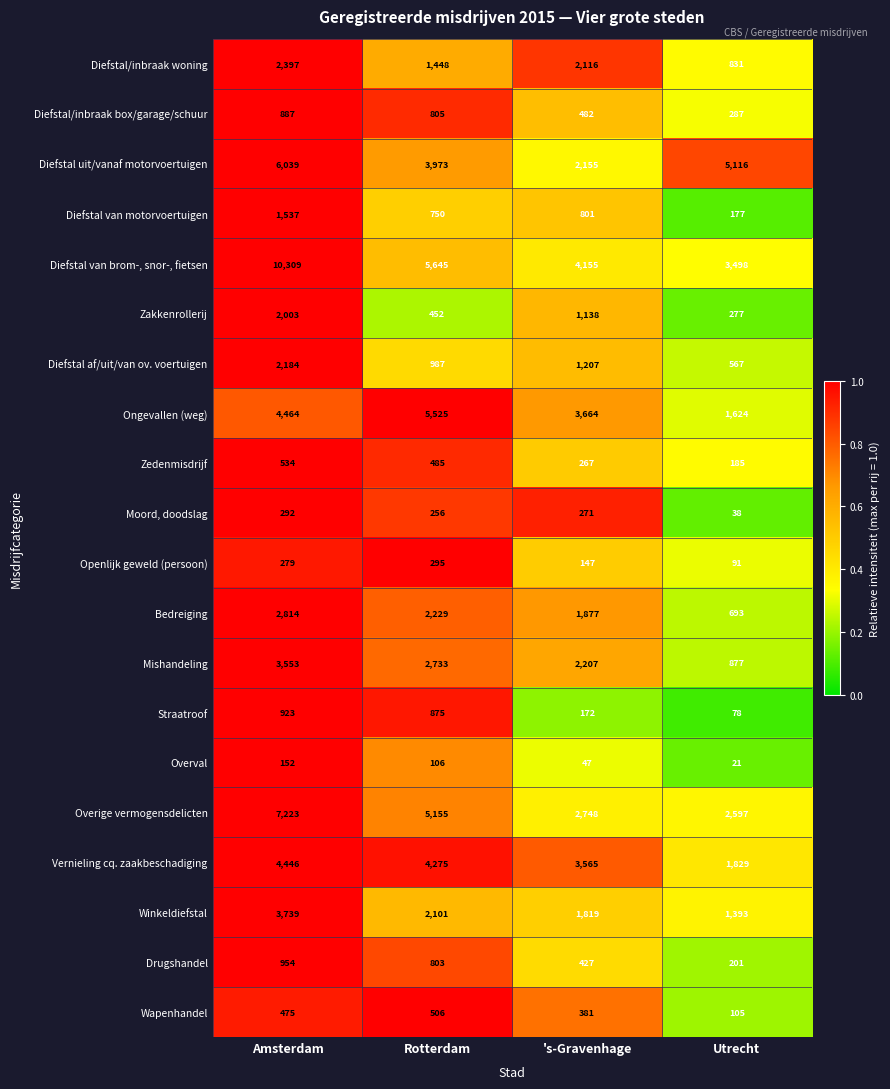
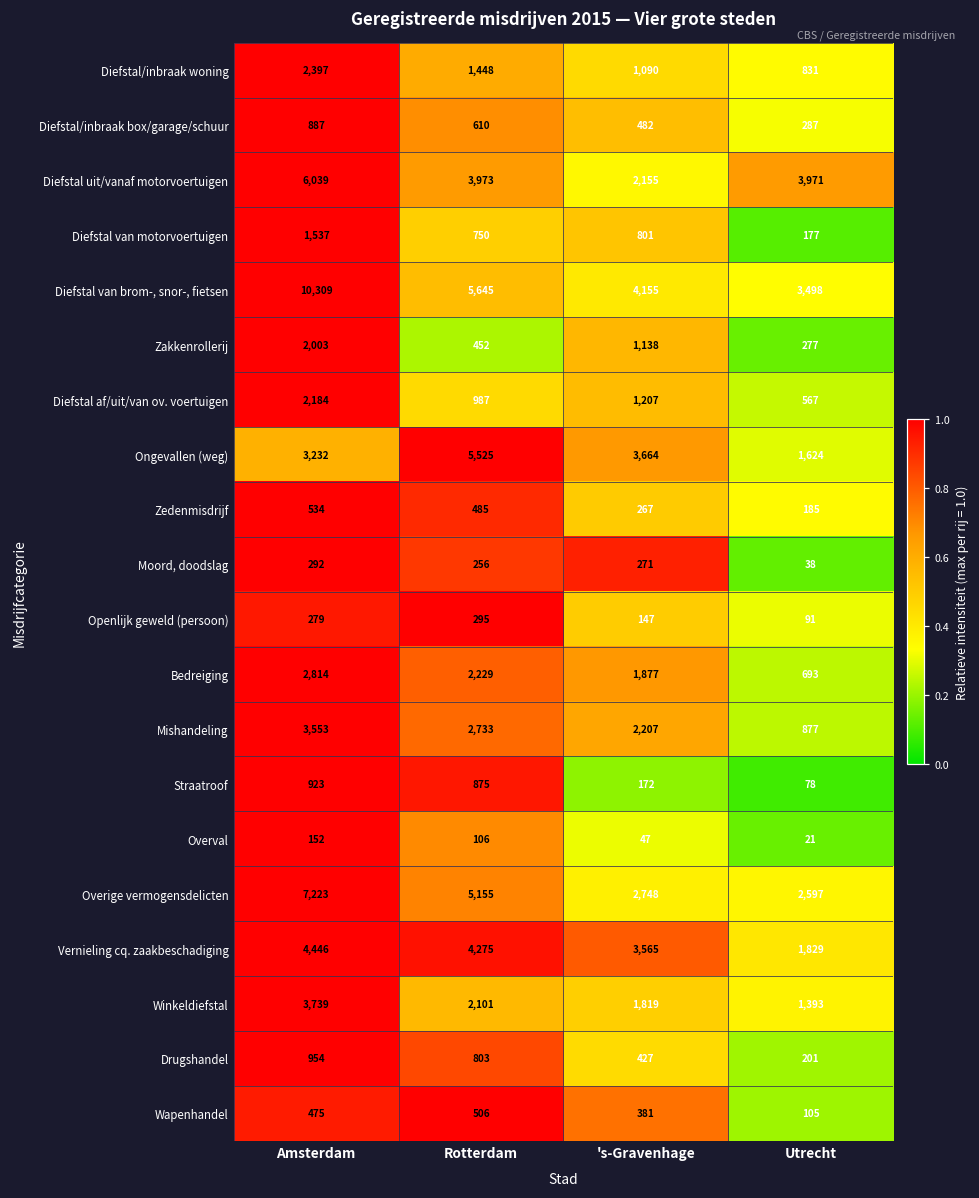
  {
    "Diefstal/inbraak woning": {
      "Amsterdam": "2,397",
      "Rotterdam": "1,448",
-     "'s-Gravenhage": "2,116",
+     "'s-Gravenhage": "1,090",
      "Utrecht": "831"
    },
    "Diefstal/inbraak box/garage/schuur": {
      "Amsterdam": "887",
-     "Rotterdam": "805",
+     "Rotterdam": "610",
      "'s-Gravenhage": "482",
      "Utrecht": "287"
    },
    "Diefstal uit/vanaf motorvoertuigen": {
      "Amsterdam": "6,039",
      "Rotterdam": "3,973",
      "'s-Gravenhage": "2,155",
-     "Utrecht": "5,116"
+     "Utrecht": "3,971"
    },
    "Diefstal van motorvoertuigen": {
      "Amsterdam": "1,537",
      "Rotterdam": "750",
      "'s-Gravenhage": "801",
      "Utrecht": "177"
    },
    "Diefstal van brom-, snor-, fietsen": {
      "Amsterdam": "10,309",
      "Rotterdam": "5,645",
      "'s-Gravenhage": "4,155",
      "Utrecht": "3,498"
    },
    "Zakkenrollerij": {
      "Amsterdam": "2,003",
      "Rotterdam": "452",
      "'s-Gravenhage": "1,138",
      "Utrecht": "277"
    },
    "Diefstal af/uit/van ov. voertuigen": {
      "Amsterdam": "2,184",
      "Rotterdam": "987",
      "'s-Gravenhage": "1,207",
      "Utrecht": "567"
    },
    "Ongevallen (weg)": {
-     "Amsterdam": "4,464",
+     "Amsterdam": "3,232",
      "Rotterdam": "5,525",
      "'s-Gravenhage": "3,664",
      "Utrecht": "1,624"
    },
    "Zedenmisdrijf": {
      "Amsterdam": "534",
      "Rotterdam": "485",
      "'s-Gravenhage": "267",
      "Utrecht": "185"
    },
    "Moord, doodslag": {
      "Amsterdam": "292",
      "Rotterdam": "256",
      "'s-Gravenhage": "271",
      "Utrecht": "38"
    },
    "Openlijk geweld (persoon)": {
      "Amsterdam": "279",
      "Rotterdam": "295",
      "'s-Gravenhage": "147",
      "Utrecht": "91"
    },
    "Bedreiging": {
      "Amsterdam": "2,814",
      "Rotterdam": "2,229",
      "'s-Gravenhage": "1,877",
      "Utrecht": "693"
    },
    "Mishandeling": {
      "Amsterdam": "3,553",
      "Rotterdam": "2,733",
      "'s-Gravenhage": "2,207",
      "Utrecht": "877"
    },
    "Straatroof": {
      "Amsterdam": "923",
      "Rotterdam": "875",
      "'s-Gravenhage": "172",
      "Utrecht": "78"
    },
    "Overval": {
      "Amsterdam": "152",
      "Rotterdam": "106",
      "'s-Gravenhage": "47",
      "Utrecht": "21"
    },
    "Overige vermogensdelicten": {
      "Amsterdam": "7,223",
      "Rotterdam": "5,155",
      "'s-Gravenhage": "2,748",
      "Utrecht": "2,597"
    },
    "Vernieling cq. zaakbeschadiging": {
      "Amsterdam": "4,446",
      "Rotterdam": "4,275",
      "'s-Gravenhage": "3,565",
      "Utrecht": "1,829"
    },
    "Winkeldiefstal": {
      "Amsterdam": "3,739",
      "Rotterdam": "2,101",
      "'s-Gravenhage": "1,819",
      "Utrecht": "1,393"
    },
    "Drugshandel": {
      "Amsterdam": "954",
      "Rotterdam": "803",
      "'s-Gravenhage": "427",
      "Utrecht": "201"
    },
    "Wapenhandel": {
      "Amsterdam": "475",
      "Rotterdam": "506",
      "'s-Gravenhage": "381",
      "Utrecht": "105"
    }
  }
